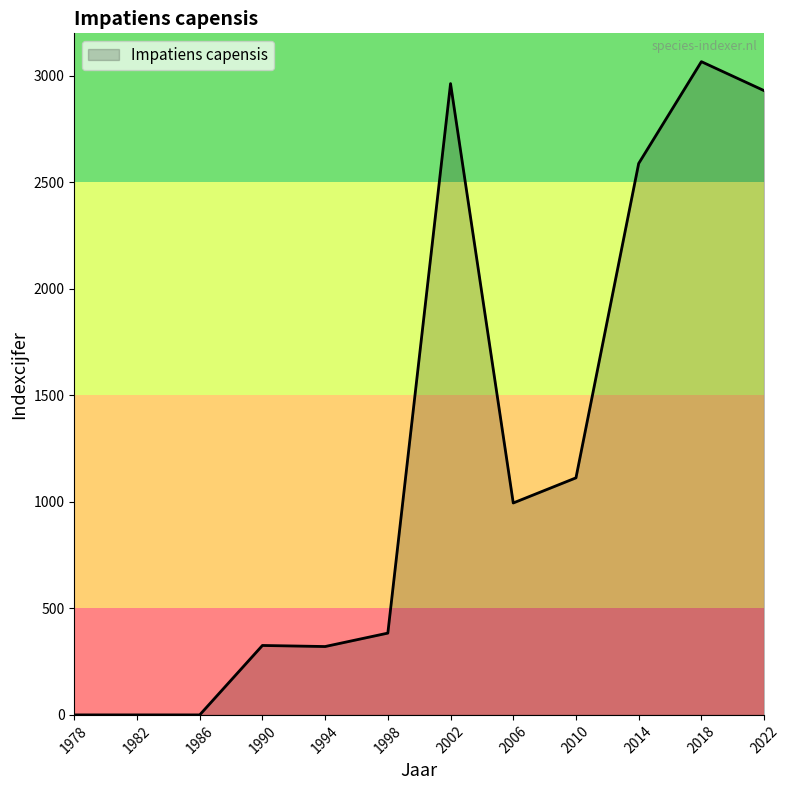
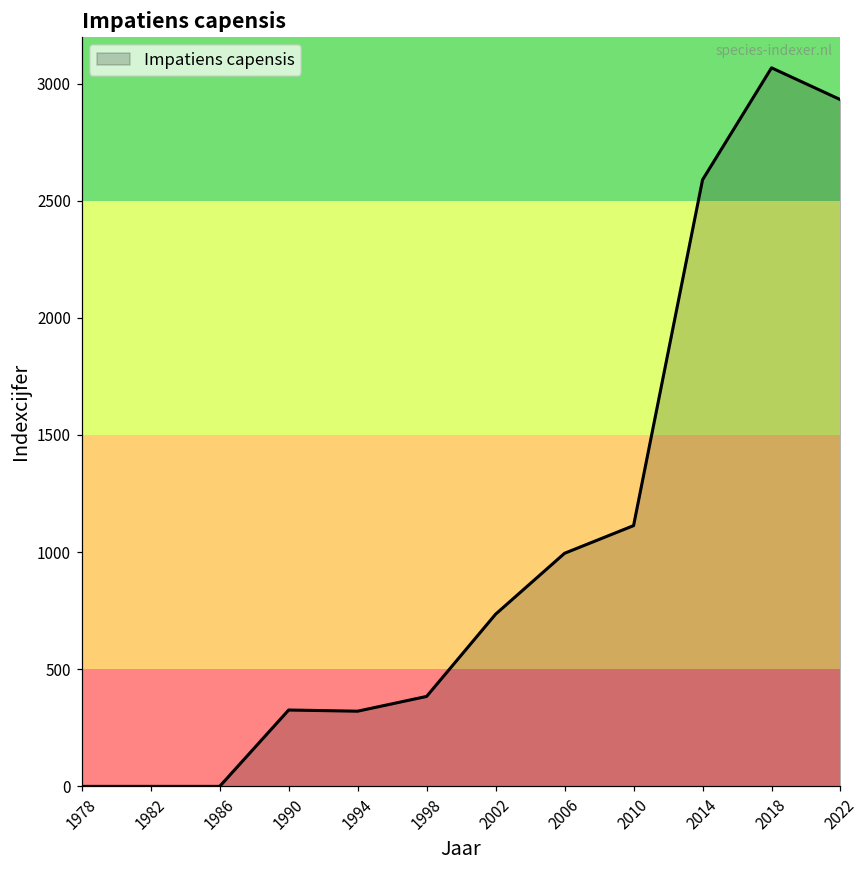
  {
    "1978": 0,
    "1982": 0,
    "1986": 0,
    "1990": 330,
    "1994": 320,
    "1998": 380,
-   "2002": 2960,
+   "2002": 740,
    "2006": 1000,
    "2010": 1110,
    "2014": 2590,
    "2018": 3070,
    "2022": 2930
  }
